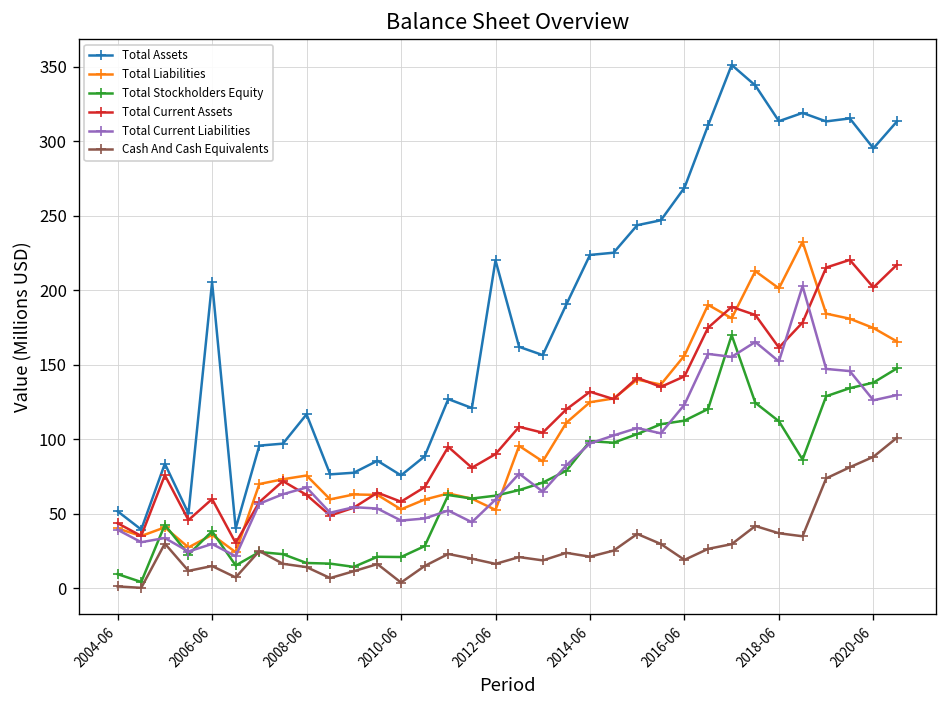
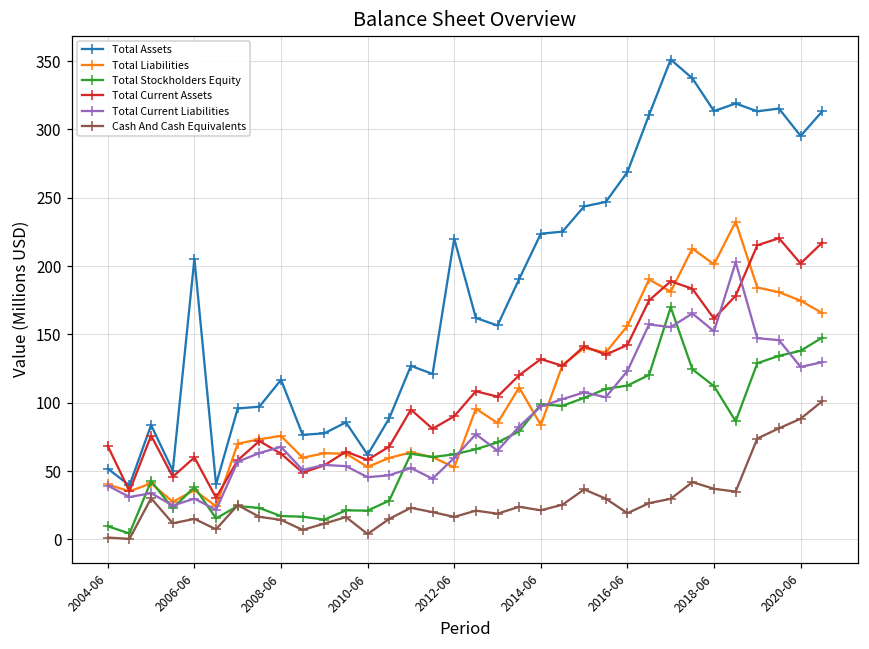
  {
    "Total Assets": {
      "2004-06": 52,
      "2006-06": 205,
      "2008-06": 117,
-     "2010-06": 76,
+     "2010-06": 62,
      "2012-06": 220,
      "2014-06": 224,
      "2016-06": 269,
      "2018-06": 313,
      "2020-06": 295
    },
    "Total Liabilities": {
      "2006-06": 36,
      "2008-06": 76,
      "2010-06": 53,
      "2012-06": 53,
-     "2014-06": 125,
+     "2014-06": 84,
      "2016-06": 156,
      "2018-06": 201,
      "2020-06": 175
    },
    "Total Stockholders Equity": {
      "2004-06": 10,
      "2006-06": 38,
      "2008-06": 17,
      "2010-06": 21,
      "2012-06": 62,
      "2016-06": 113,
      "2018-06": 112,
      "2020-06": 138
    },
    "Total Current Assets": {
-     "2004-06": 44,
+     "2004-06": 68,
      "2006-06": 60,
      "2008-06": 63,
      "2010-06": 58,
      "2012-06": 90,
      "2014-06": 132,
      "2016-06": 142,
      "2018-06": 162,
      "2020-06": 202
    },
    "Total Current Liabilities": {
      "2006-06": 30,
      "2008-06": 68,
      "2010-06": 46,
      "2012-06": 60,
      "2016-06": 123,
      "2018-06": 152,
      "2020-06": 126
    },
    "Cash And Cash Equivalents": {
      "2004-06": 1,
      "2006-06": 15,
      "2008-06": 14,
      "2010-06": 4,
      "2012-06": 16,
      "2014-06": 21,
      "2016-06": 19,
      "2018-06": 37,
      "2020-06": 88
    }
  }
